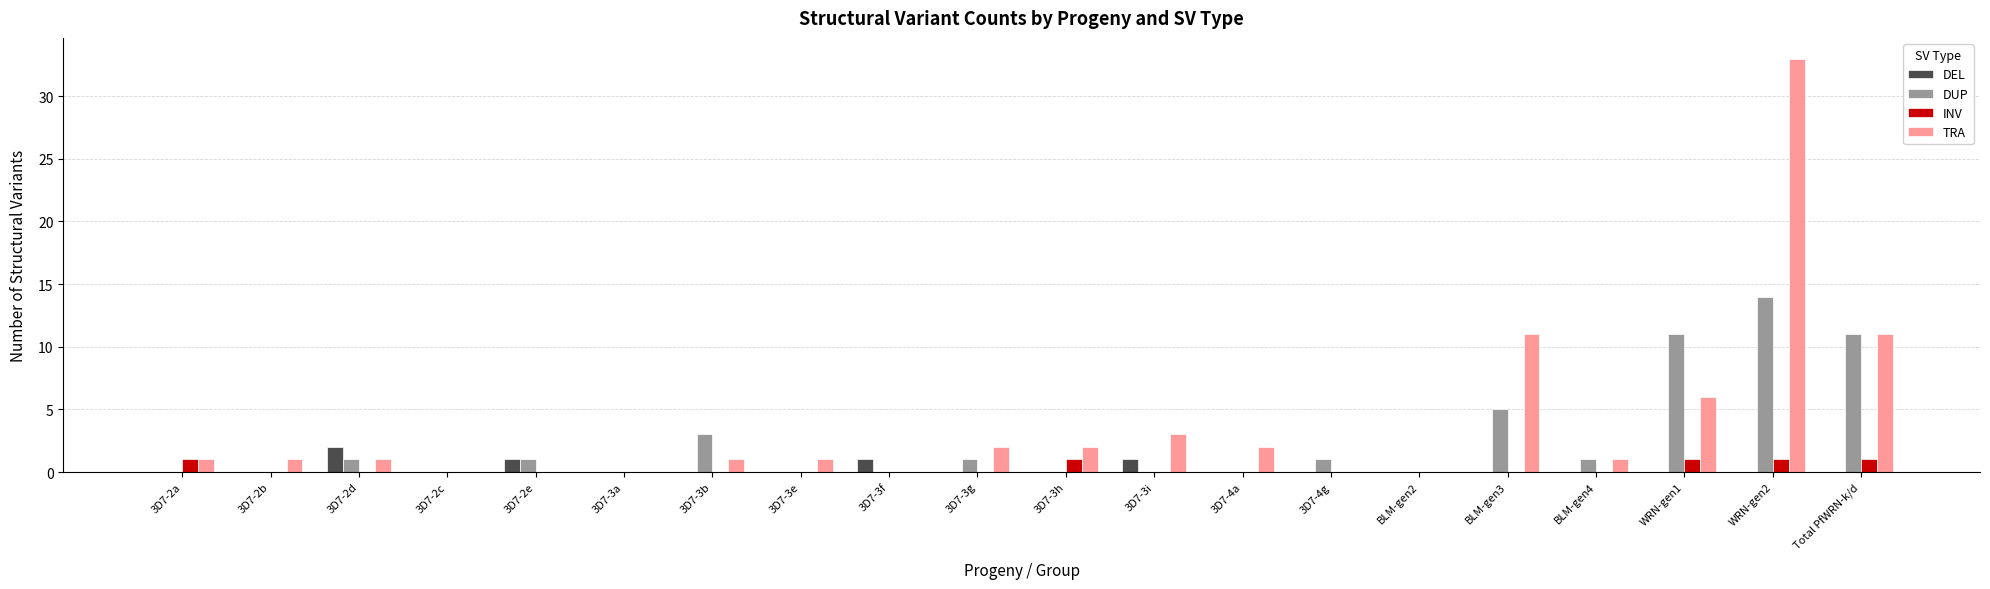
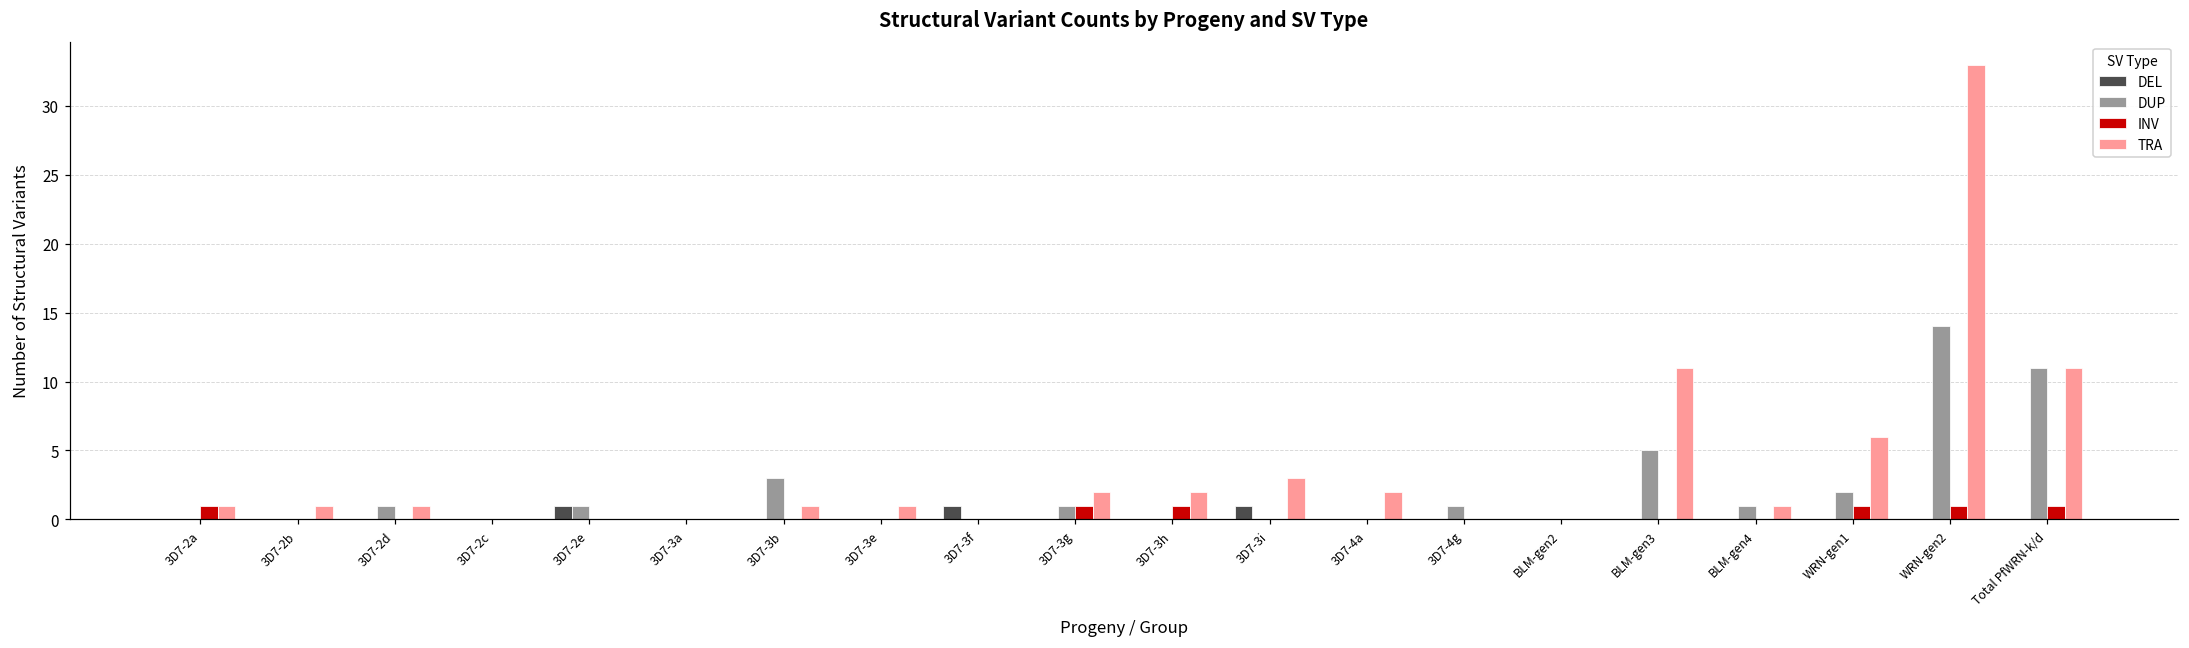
  {
    "DEL": {
      "3D7-2a": 0,
      "3D7-2b": 0,
-     "3D7-2d": 2,
+     "3D7-2d": 0,
      "3D7-2c": 0,
      "3D7-2e": 1,
      "3D7-3a": 0,
      "3D7-3b": 0,
      "3D7-3e": 0,
      "3D7-3f": 1,
      "3D7-3g": 0,
      "3D7-3h": 0,
      "3D7-3i": 1,
      "3D7-4a": 0,
      "3D7-4g": 0,
      "BLM-gen2": 0,
      "BLM-gen3": 0,
      "BLM-gen4": 0,
      "WRN-gen1": 0,
      "WRN-gen2": 0,
      "Total PfWRN-k/d": 0
    },
    "DUP": {
      "3D7-2a": 0,
      "3D7-2b": 0,
      "3D7-2d": 1,
      "3D7-2c": 0,
      "3D7-2e": 1,
      "3D7-3a": 0,
      "3D7-3b": 3,
      "3D7-3e": 0,
      "3D7-3f": 0,
      "3D7-3g": 1,
      "3D7-3h": 0,
      "3D7-3i": 0,
      "3D7-4a": 0,
      "3D7-4g": 1,
      "BLM-gen2": 0,
      "BLM-gen3": 5,
      "BLM-gen4": 1,
-     "WRN-gen1": 11,
+     "WRN-gen1": 2,
      "WRN-gen2": 14,
      "Total PfWRN-k/d": 11
    },
    "INV": {
      "3D7-2a": 1,
      "3D7-2b": 0,
      "3D7-2d": 0,
      "3D7-2c": 0,
      "3D7-2e": 0,
      "3D7-3a": 0,
      "3D7-3b": 0,
      "3D7-3e": 0,
      "3D7-3f": 0,
-     "3D7-3g": 0,
+     "3D7-3g": 1,
      "3D7-3h": 1,
      "3D7-3i": 0,
      "3D7-4a": 0,
      "3D7-4g": 0,
      "BLM-gen2": 0,
      "BLM-gen3": 0,
      "BLM-gen4": 0,
      "WRN-gen1": 1,
      "WRN-gen2": 1,
      "Total PfWRN-k/d": 1
    },
    "TRA": {
      "3D7-2a": 1,
      "3D7-2b": 1,
      "3D7-2d": 1,
      "3D7-2c": 0,
      "3D7-2e": 0,
      "3D7-3a": 0,
      "3D7-3b": 1,
      "3D7-3e": 1,
      "3D7-3f": 0,
      "3D7-3g": 2,
      "3D7-3h": 2,
      "3D7-3i": 3,
      "3D7-4a": 2,
      "3D7-4g": 0,
      "BLM-gen2": 0,
      "BLM-gen3": 11,
      "BLM-gen4": 1,
      "WRN-gen1": 6,
      "WRN-gen2": 33,
      "Total PfWRN-k/d": 11
    }
  }
